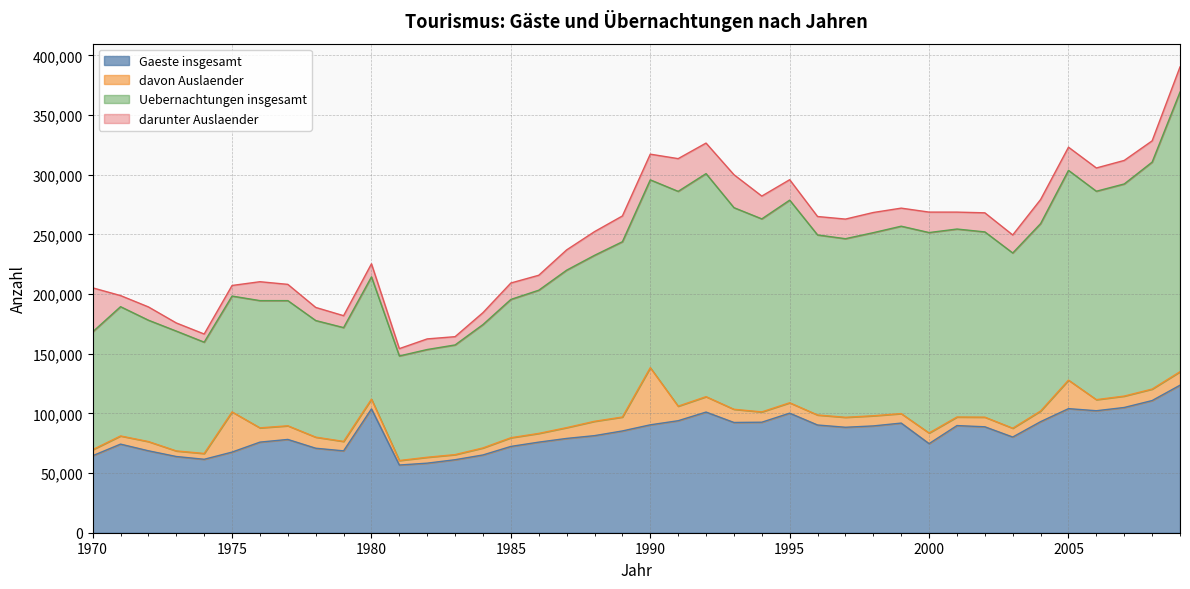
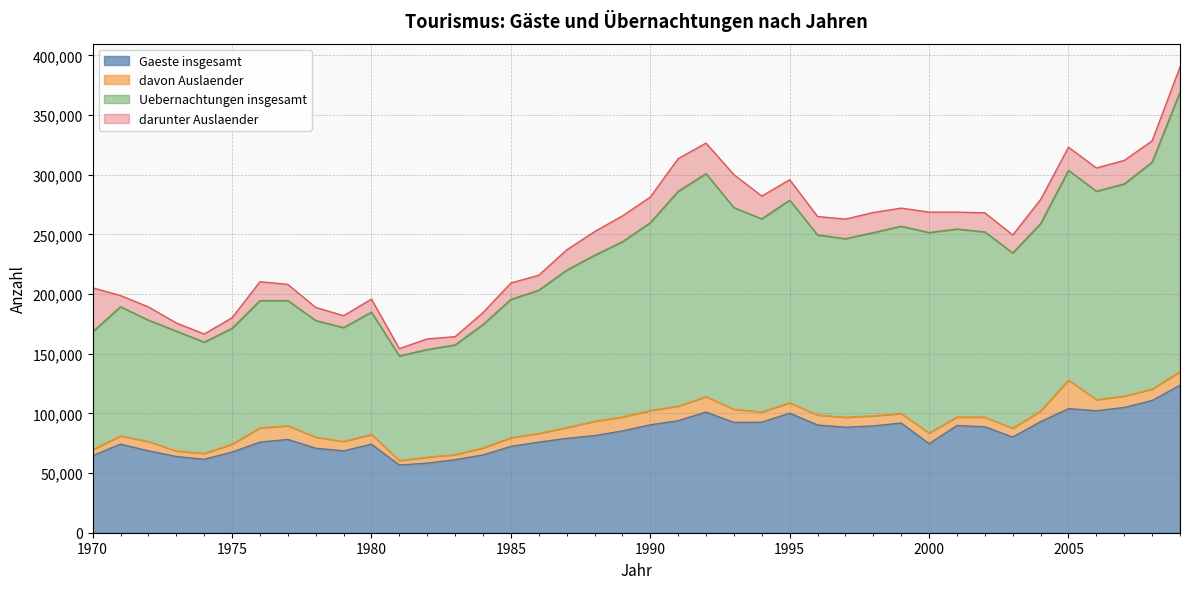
  {
    "Gaeste insgesamt": {
      "1970": "65,000",
      "1975": "68,000",
-     "1980": "104,000",
+     "1980": "74,000",
      "1985": "72,000",
      "1990": "90,000",
      "1995": "100,000",
      "2000": "75,000",
      "2005": "104,000"
    },
    "davon Auslaender": {
      "1970": "5,000",
-     "1975": "34,000",
+     "1975": "7,000",
      "1980": "8,000",
      "1985": "7,000",
-     "1990": "48,000",
+     "1990": "12,000",
      "1995": "9,000",
      "2000": "9,000",
      "2005": "24,000"
    },
    "Uebernachtungen insgesamt": {
      "1970": "99,000",
      "1975": "97,000",
      "1980": "102,000",
      "1985": "116,000",
      "1990": "157,000",
      "1995": "170,000",
      "2000": "168,000",
      "2005": "176,000"
    },
    "darunter Auslaender": {
      "1970": "37,000",
      "1975": "9,000",
      "1980": "11,000",
      "1985": "14,000",
      "1990": "22,000",
      "1995": "17,000",
      "2000": "17,000",
      "2005": "19,000"
    }
  }
